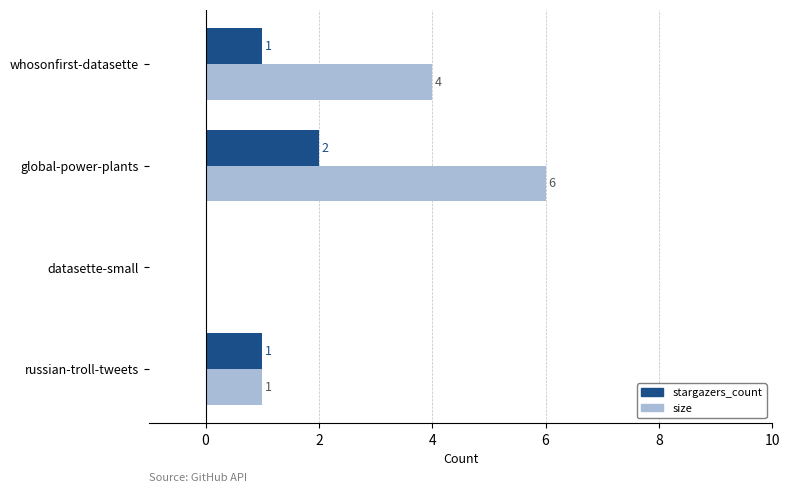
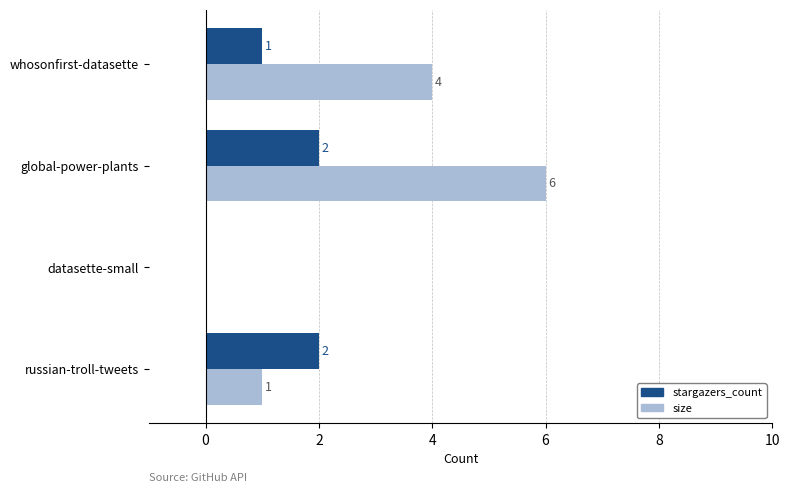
  {
    "stargazers_count": {
      "whosonfirst-datasette": 1,
      "global-power-plants": 2,
-     "russian-troll-tweets": 1
+     "russian-troll-tweets": 2
    },
    "size": {
      "whosonfirst-datasette": 4,
      "global-power-plants": 6,
      "russian-troll-tweets": 1
    }
  }
